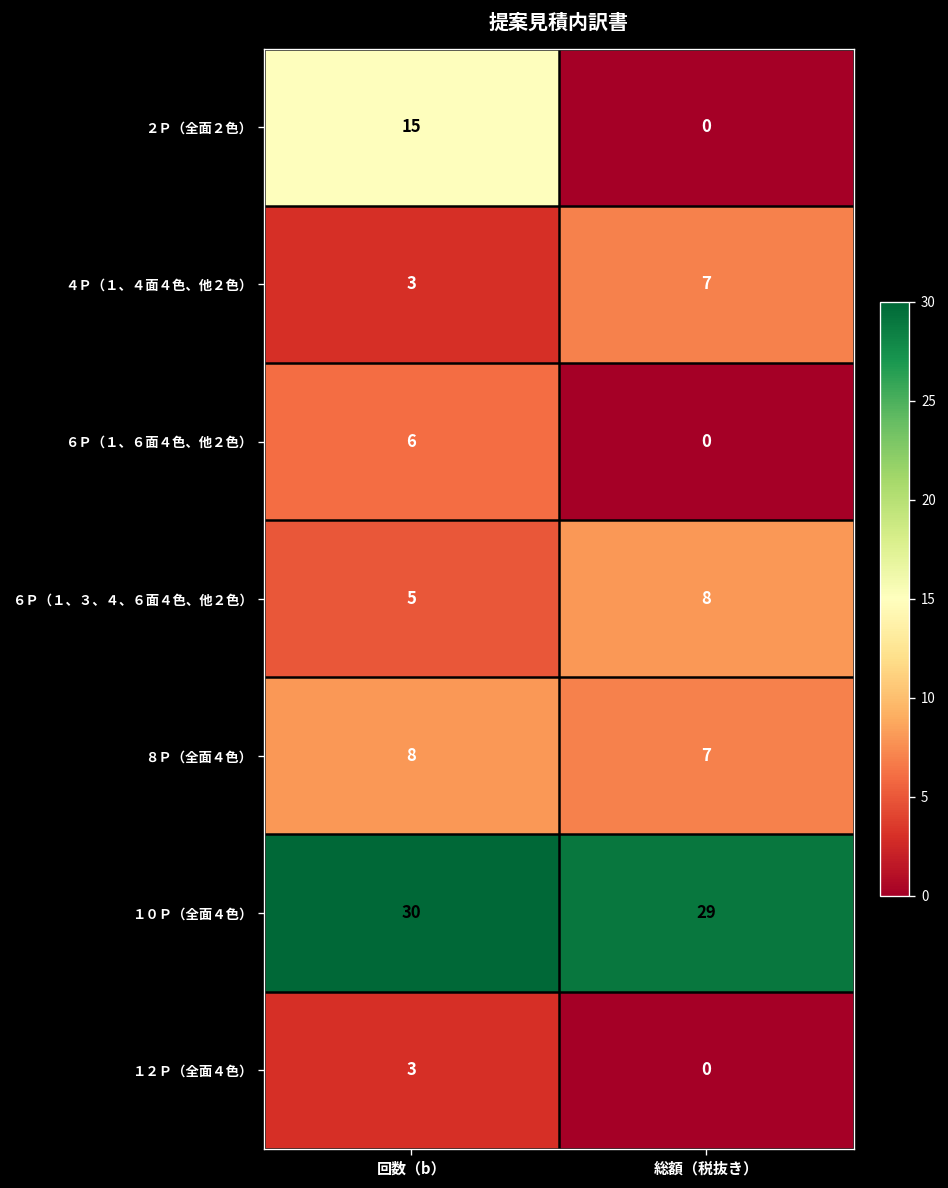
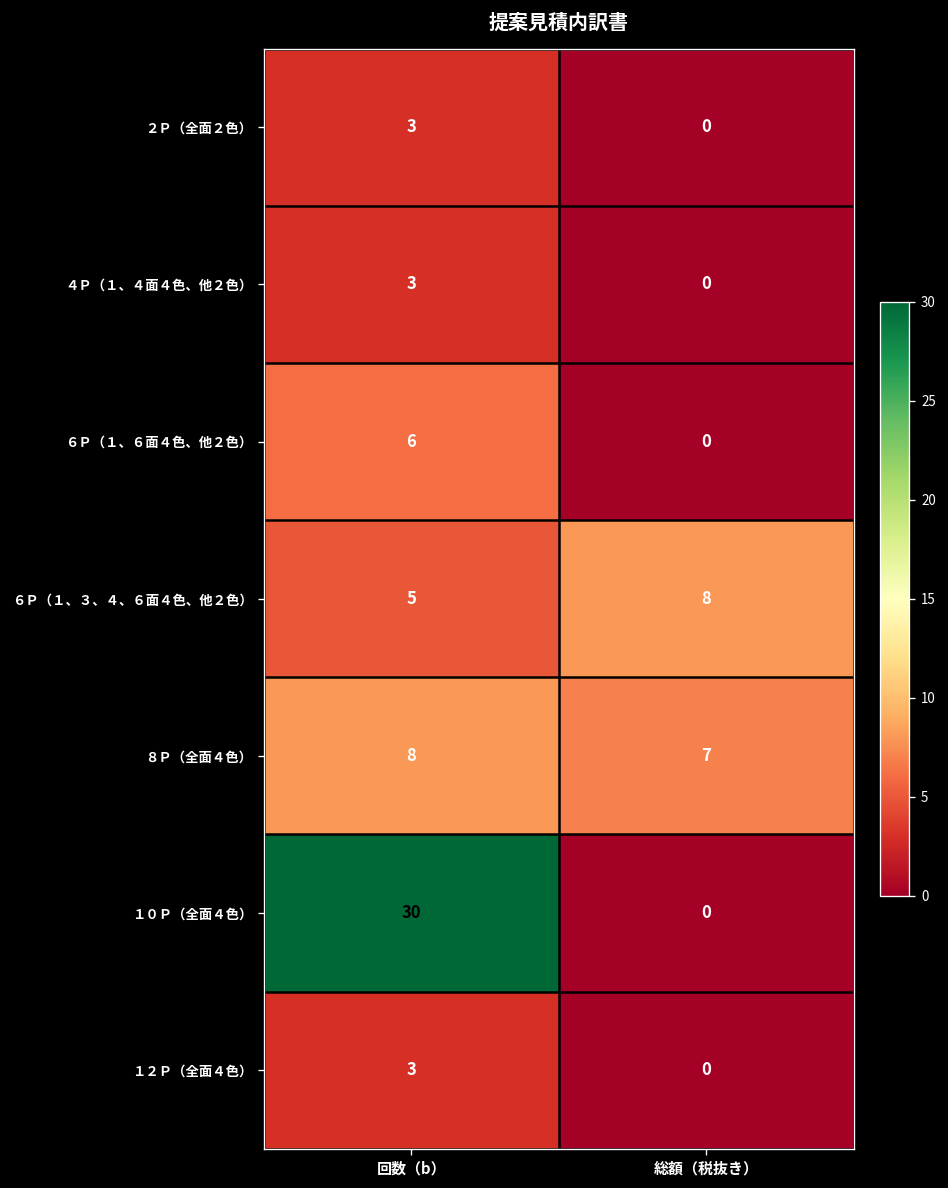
  {
    "２Ｐ（全面２色）": {
-     "回数（b）": 15,
+     "回数（b）": 3,
      "総額（税抜き）": 0
    },
    "４Ｐ（１、４面４色、他２色）": {
      "回数（b）": 3,
-     "総額（税抜き）": 7
+     "総額（税抜き）": 0
    },
    "６Ｐ（１、６面４色、他２色）": {
      "回数（b）": 6,
      "総額（税抜き）": 0
    },
    "６Ｐ（１、３、４、６面４色、他２色）": {
      "回数（b）": 5,
      "総額（税抜き）": 8
    },
    "８Ｐ（全面４色）": {
      "回数（b）": 8,
      "総額（税抜き）": 7
    },
    "１０Ｐ（全面４色）": {
      "回数（b）": 30,
-     "総額（税抜き）": 29
+     "総額（税抜き）": 0
    },
    "１２Ｐ（全面４色）": {
      "回数（b）": 3,
      "総額（税抜き）": 0
    }
  }
